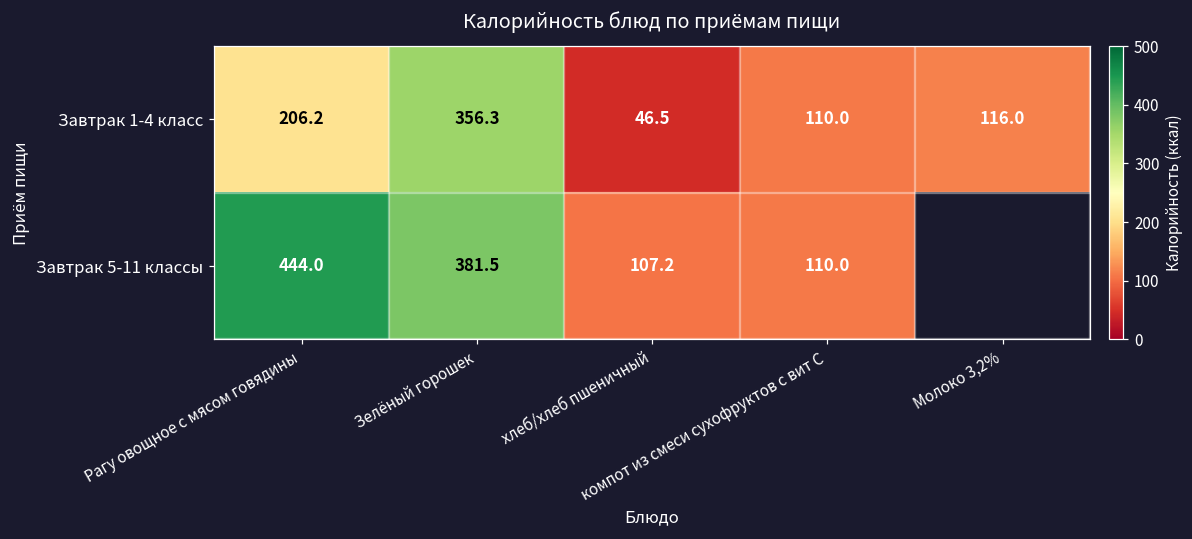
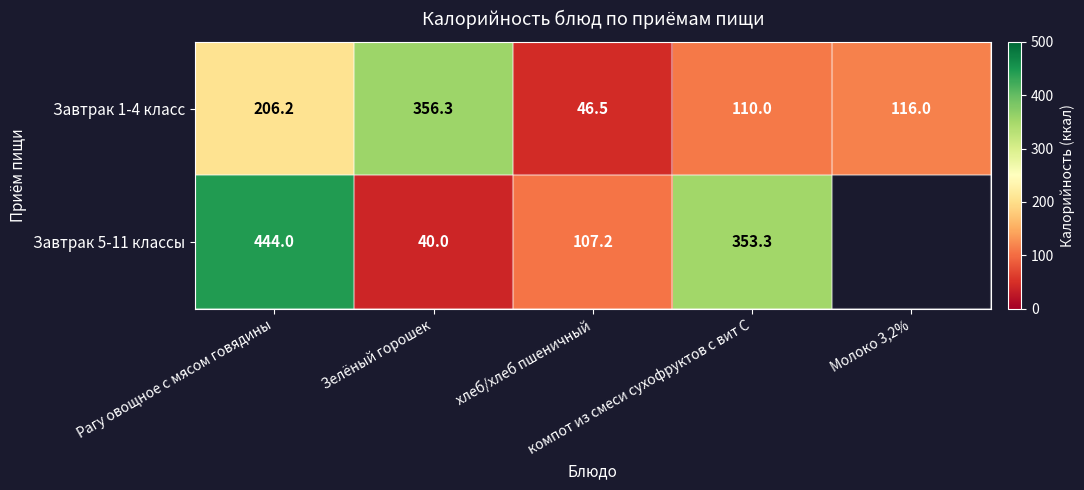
  {
    "Завтрак 1-4 класс": {
      "Рагу овощное с мясом говядины": 206.2,
      "Зелёный горошек": 356.3,
      "хлеб/хлеб пшеничный": 46.5,
      "компот из смеси сухофруктов с вит С": 110.0,
      "Молоко 3,2%": 116.0
    },
    "Завтрак 5-11 классы": {
      "Рагу овощное с мясом говядины": 444.0,
-     "Зелёный горошек": 381.5,
+     "Зелёный горошек": 40.0,
      "хлеб/хлеб пшеничный": 107.2,
-     "компот из смеси сухофруктов с вит С": 110.0
+     "компот из смеси сухофруктов с вит С": 353.3
    }
  }
